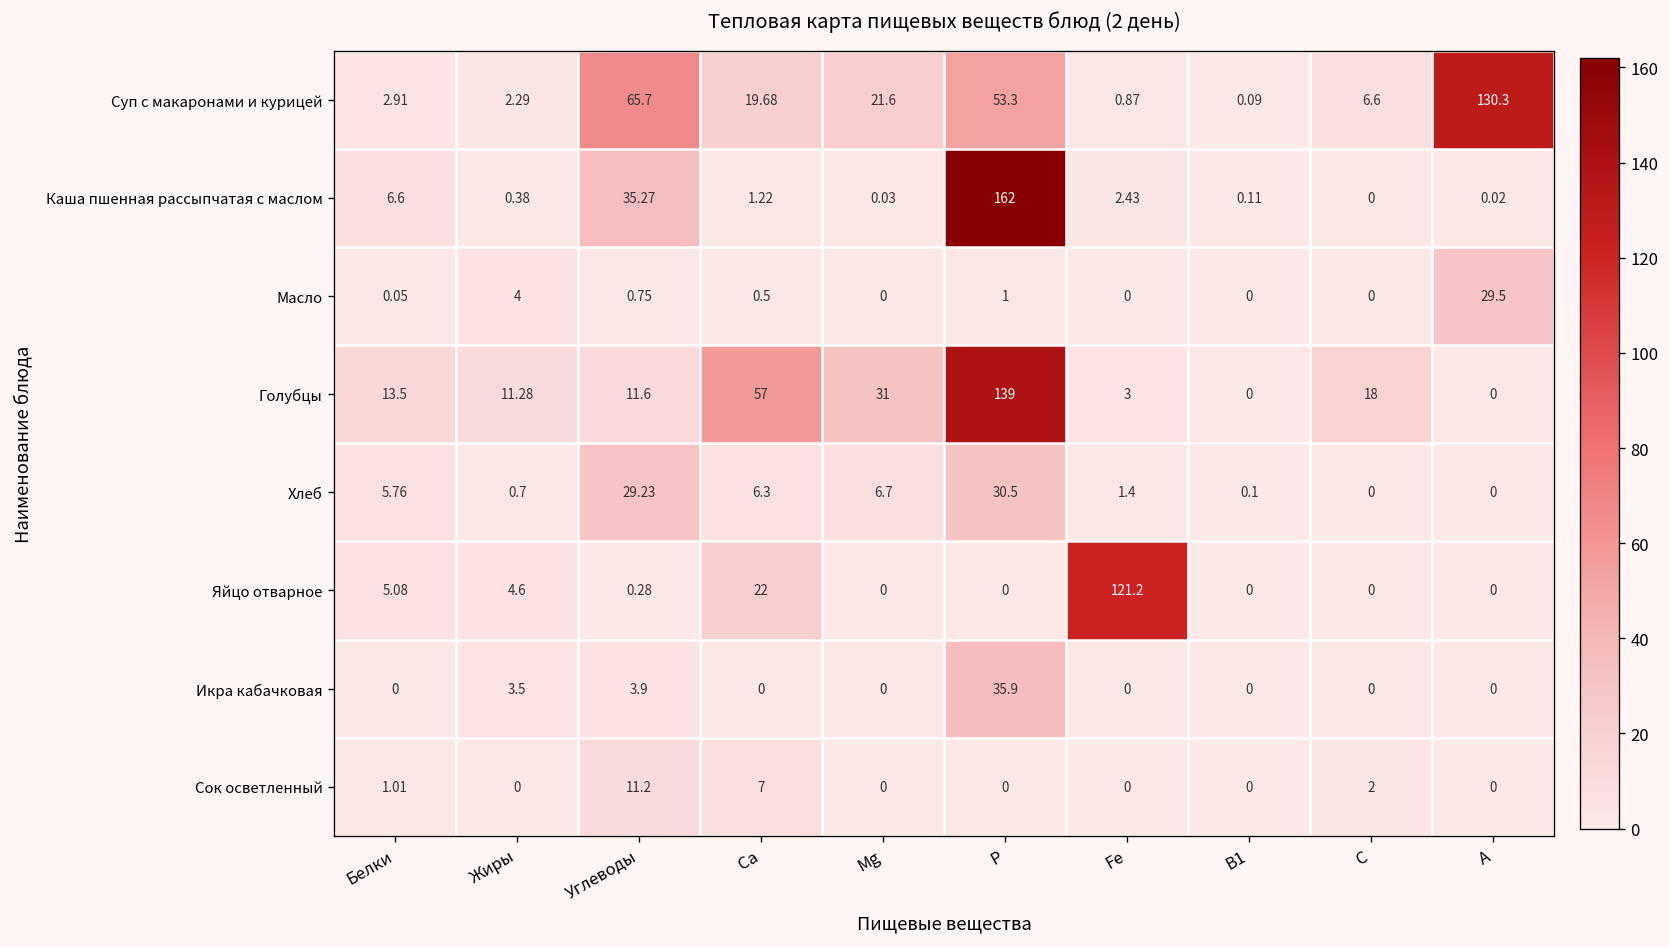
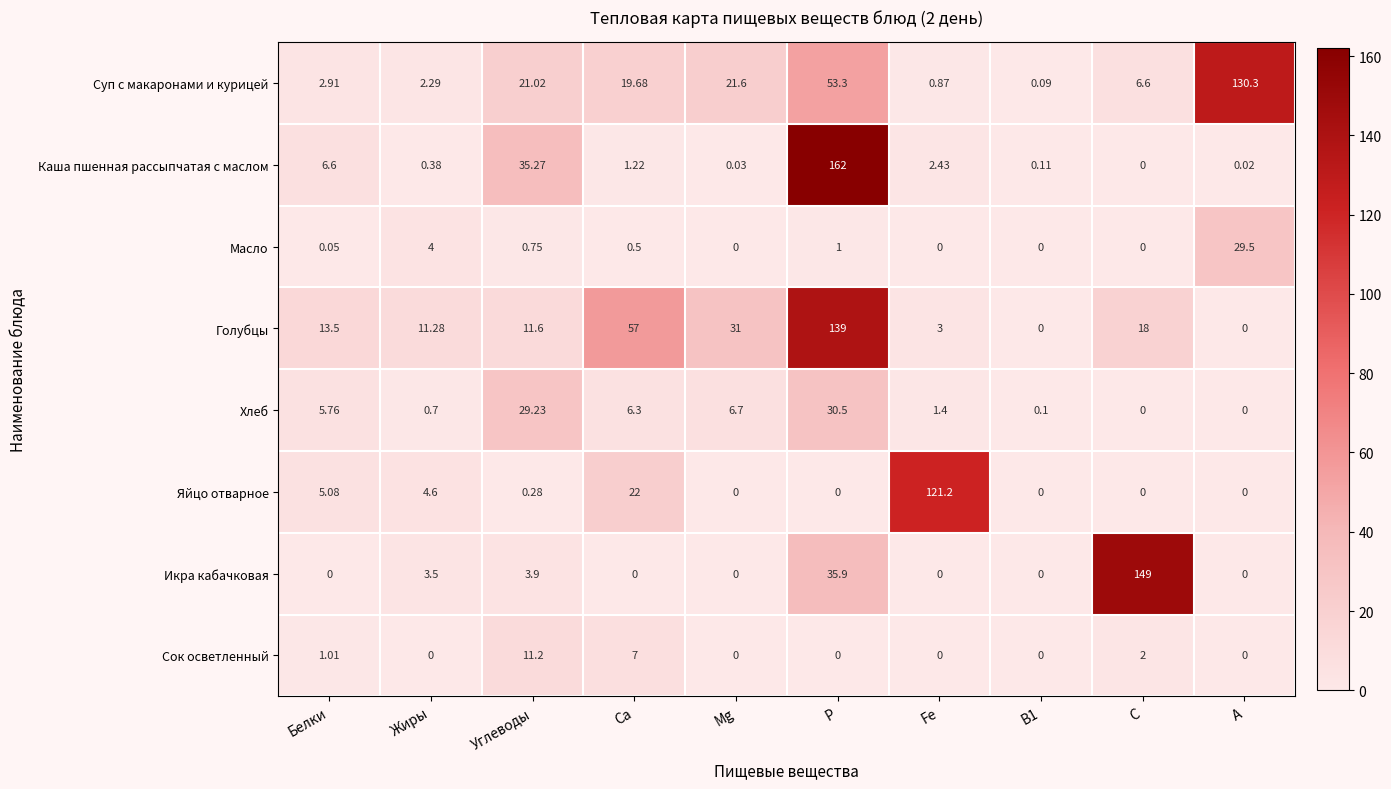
  {
    "Суп с макаронами и курицей": {
      "Белки": 2.91,
      "Жиры": 2.29,
-     "Углеводы": 65.7,
+     "Углеводы": 21.02,
      "Ca": 19.68,
      "Mg": 21.6,
      "P": 53.3,
      "Fe": 0.87,
      "B1": 0.09,
      "C": 6.6,
      "A": 130.3
    },
    "Каша пшенная рассыпчатая с маслом": {
      "Белки": 6.6,
      "Жиры": 0.38,
      "Углеводы": 35.27,
      "Ca": 1.22,
      "Mg": 0.03,
      "P": 162,
      "Fe": 2.43,
      "B1": 0.11,
      "C": 0,
      "A": 0.02
    },
    "Масло": {
      "Белки": 0.05,
      "Жиры": 4,
      "Углеводы": 0.75,
      "Ca": 0.5,
      "Mg": 0,
      "P": 1,
      "Fe": 0,
      "B1": 0,
      "C": 0,
      "A": 29.5
    },
    "Голубцы": {
      "Белки": 13.5,
      "Жиры": 11.28,
      "Углеводы": 11.6,
      "Ca": 57,
      "Mg": 31,
      "P": 139,
      "Fe": 3,
      "B1": 0,
      "C": 18,
      "A": 0
    },
    "Хлеб": {
      "Белки": 5.76,
      "Жиры": 0.7,
      "Углеводы": 29.23,
      "Ca": 6.3,
      "Mg": 6.7,
      "P": 30.5,
      "Fe": 1.4,
      "B1": 0.1,
      "C": 0,
      "A": 0
    },
    "Яйцо отварное": {
      "Белки": 5.08,
      "Жиры": 4.6,
      "Углеводы": 0.28,
      "Ca": 22,
      "Mg": 0,
      "P": 0,
      "Fe": 121.2,
      "B1": 0,
      "C": 0,
      "A": 0
    },
    "Икра кабачковая": {
      "Белки": 0,
      "Жиры": 3.5,
      "Углеводы": 3.9,
      "Ca": 0,
      "Mg": 0,
      "P": 35.9,
      "Fe": 0,
      "B1": 0,
-     "C": 0,
+     "C": 149,
      "A": 0
    },
    "Сок осветленный": {
      "Белки": 1.01,
      "Жиры": 0,
      "Углеводы": 11.2,
      "Ca": 7,
      "Mg": 0,
      "P": 0,
      "Fe": 0,
      "B1": 0,
      "C": 2,
      "A": 0
    }
  }
